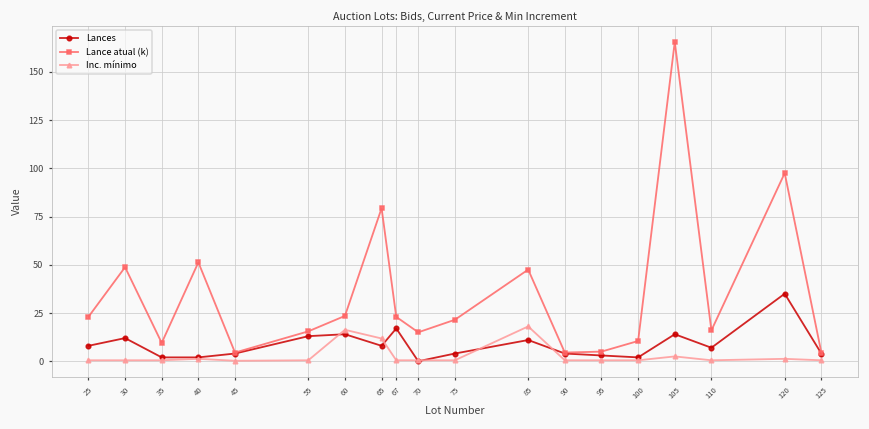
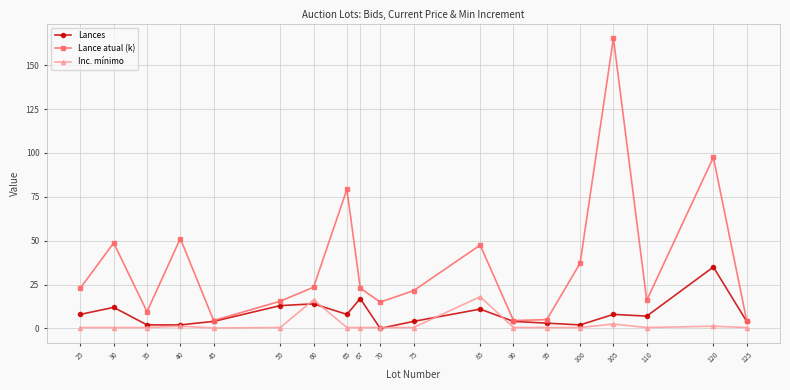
  {
    "Lances": {
      "25": 8,
      "30": 12,
      "35": 2,
      "55": 13,
      "60": 14,
      "65": 8,
      "67": 17,
      "75": 4,
      "85": 11,
      "95": 3,
      "100": 2,
-     "105": 14,
+     "105": 8,
      "110": 7,
      "120": 35
    },
    "Lance atual (k)": {
      "25": 23,
      "30": 49,
      "35": 10,
      "40": 51,
      "55": 16,
      "60": 24,
      "65": 79,
      "67": 23,
      "70": 15,
      "75": 22,
      "85": 48,
      "95": 5,
-     "100": 11,
+     "100": 37,
      "105": 166,
      "110": 16,
      "120": 98
    },
    "Inc. mínimo": {
      "25": 1,
      "30": 1,
      "35": 1,
      "45": 0,
      "55": 1,
      "60": 16,
-     "65": 12,
+     "65": 1,
      "67": 1,
      "75": 1,
      "85": 18,
      "90": 1,
      "95": 1,
      "100": 1,
      "105": 3,
      "110": 1,
      "120": 1,
      "125": 1
    }
  }
